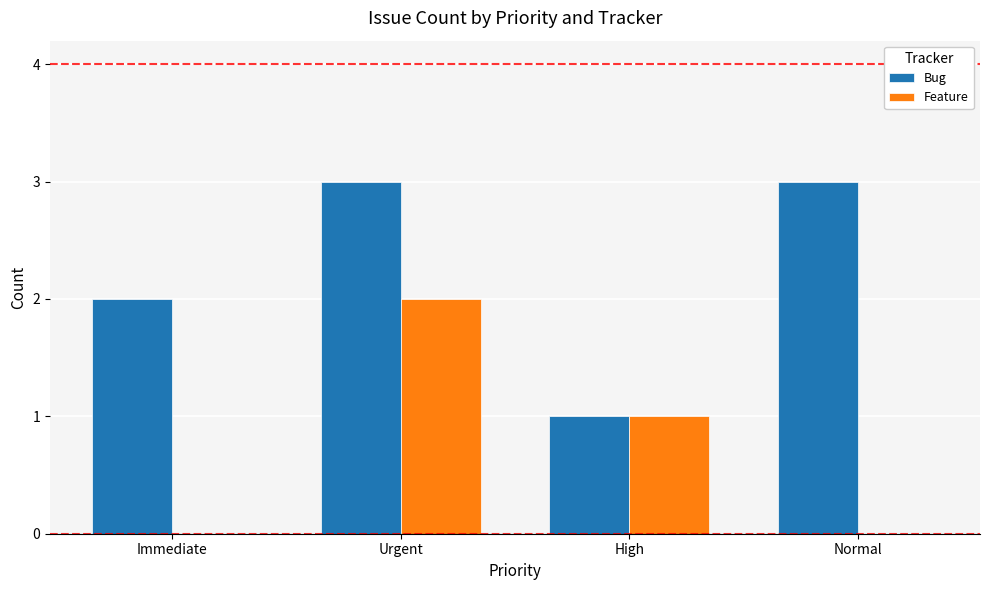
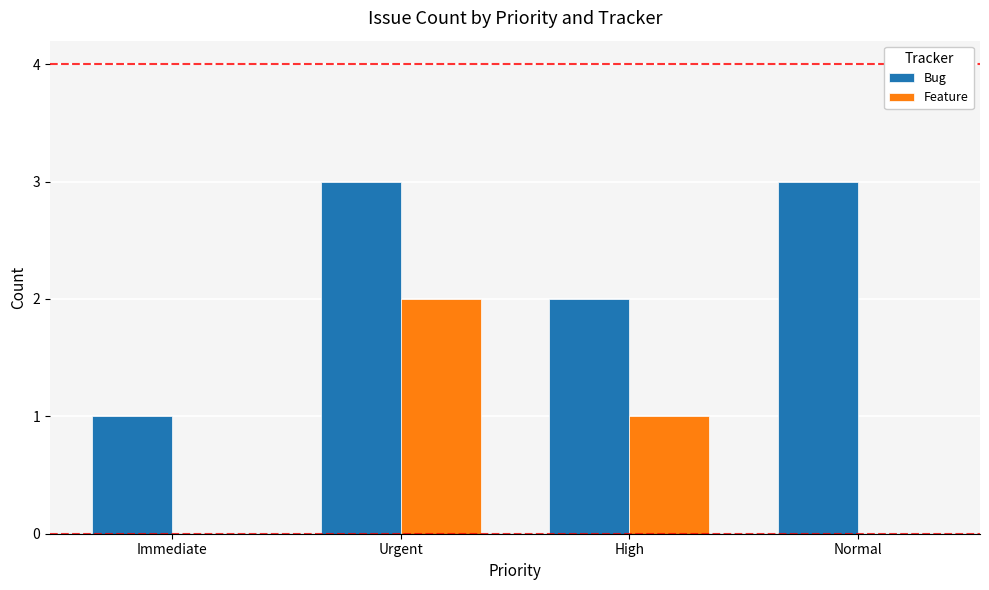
  {
    "Bug": {
-     "Immediate": 2,
+     "Immediate": 1,
      "Urgent": 3,
-     "High": 1,
+     "High": 2,
      "Normal": 3
    },
    "Feature": {
      "Immediate": 0,
      "Urgent": 2,
      "High": 1,
      "Normal": 0
    }
  }
